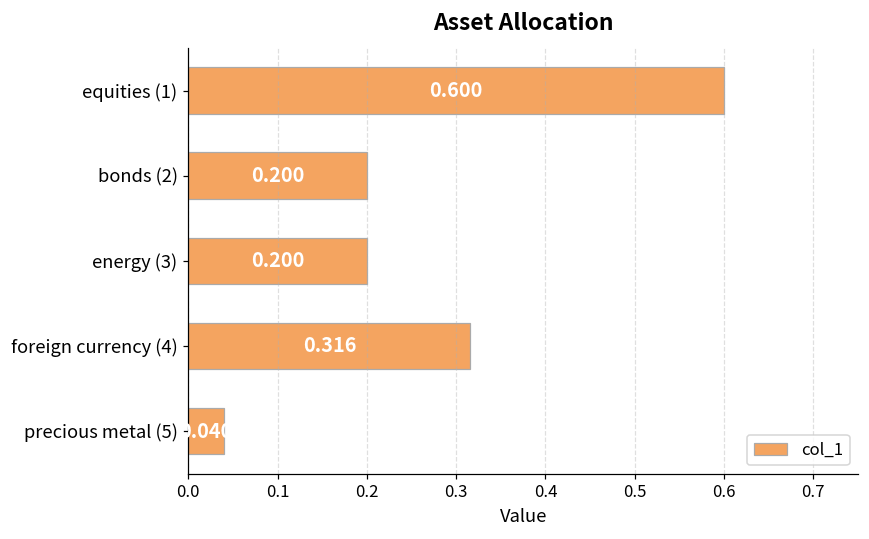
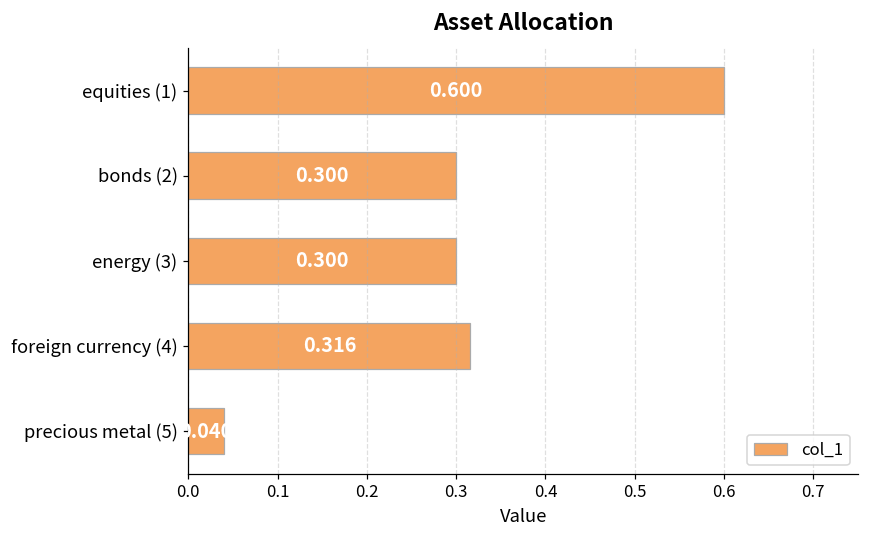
  {
    "equities (1)": 0.600,
-   "bonds (2)": 0.200,
-   "energy (3)": 0.200,
+   "bonds (2)": 0.300,
+   "energy (3)": 0.300,
    "foreign currency (4)": 0.316,
    "precious metal (5)": 0.040
  }
